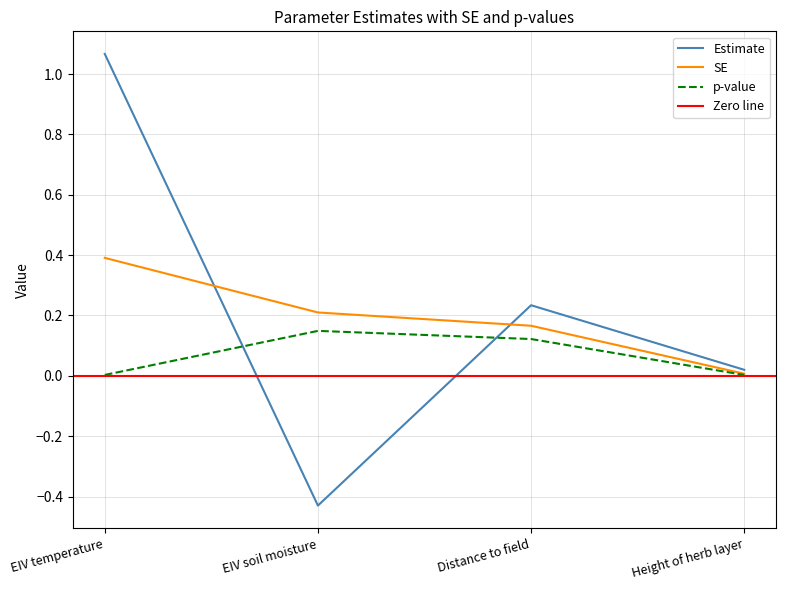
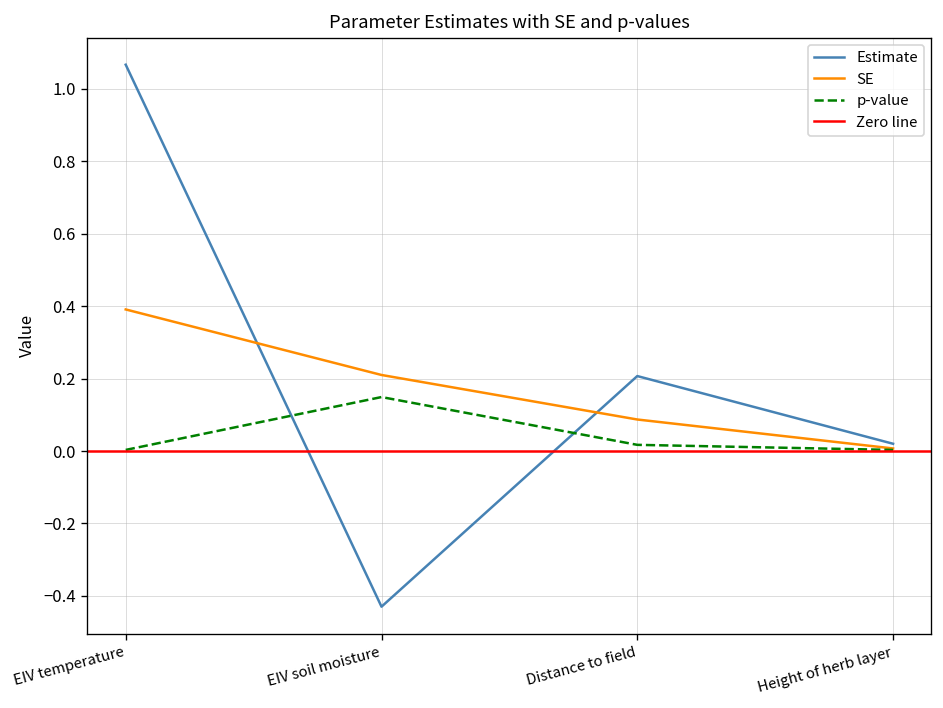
  {
    "Estimate": {
      "EIV temperature": 1.07,
      "EIV soil moisture": -0.43,
-     "Distance to field": 0.23,
+     "Distance to field": 0.21,
      "Height of herb layer": 0.02
    },
    "SE": {
      "EIV temperature": 0.39,
      "EIV soil moisture": 0.21,
-     "Distance to field": 0.17
+     "Distance to field": 0.09
    },
    "p-value": {
      "EIV temperature": 0.00,
      "EIV soil moisture": 0.15,
-     "Distance to field": 0.12
+     "Distance to field": 0.02
    }
  }
